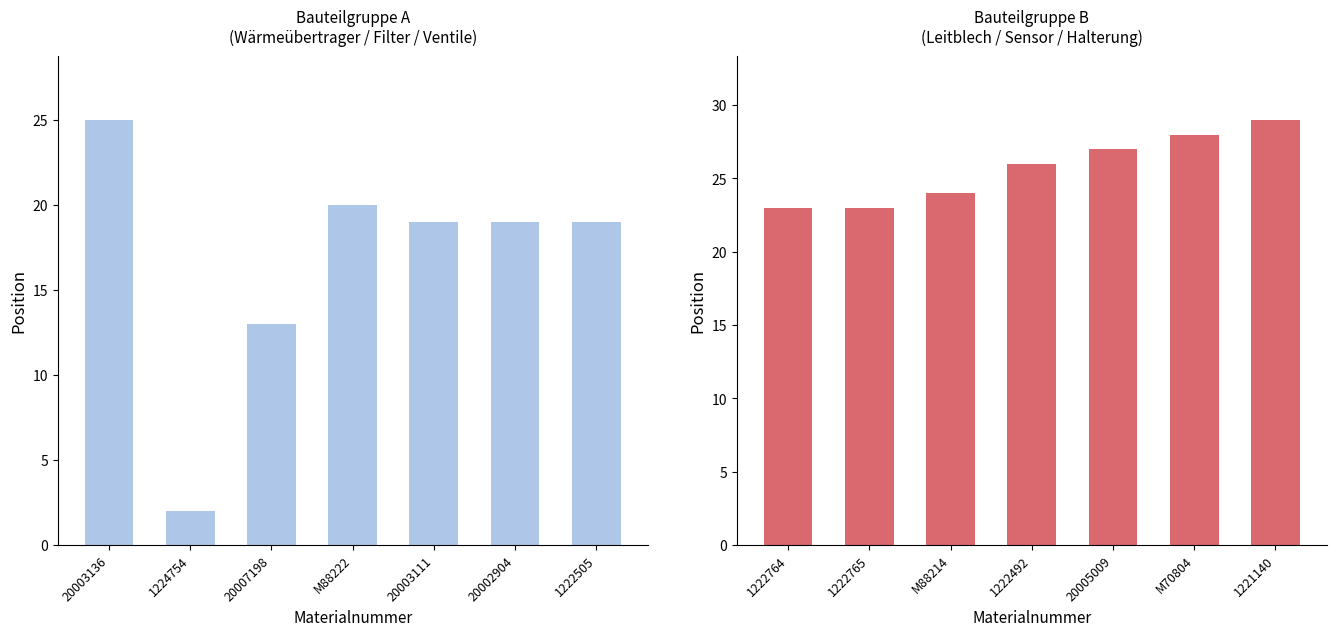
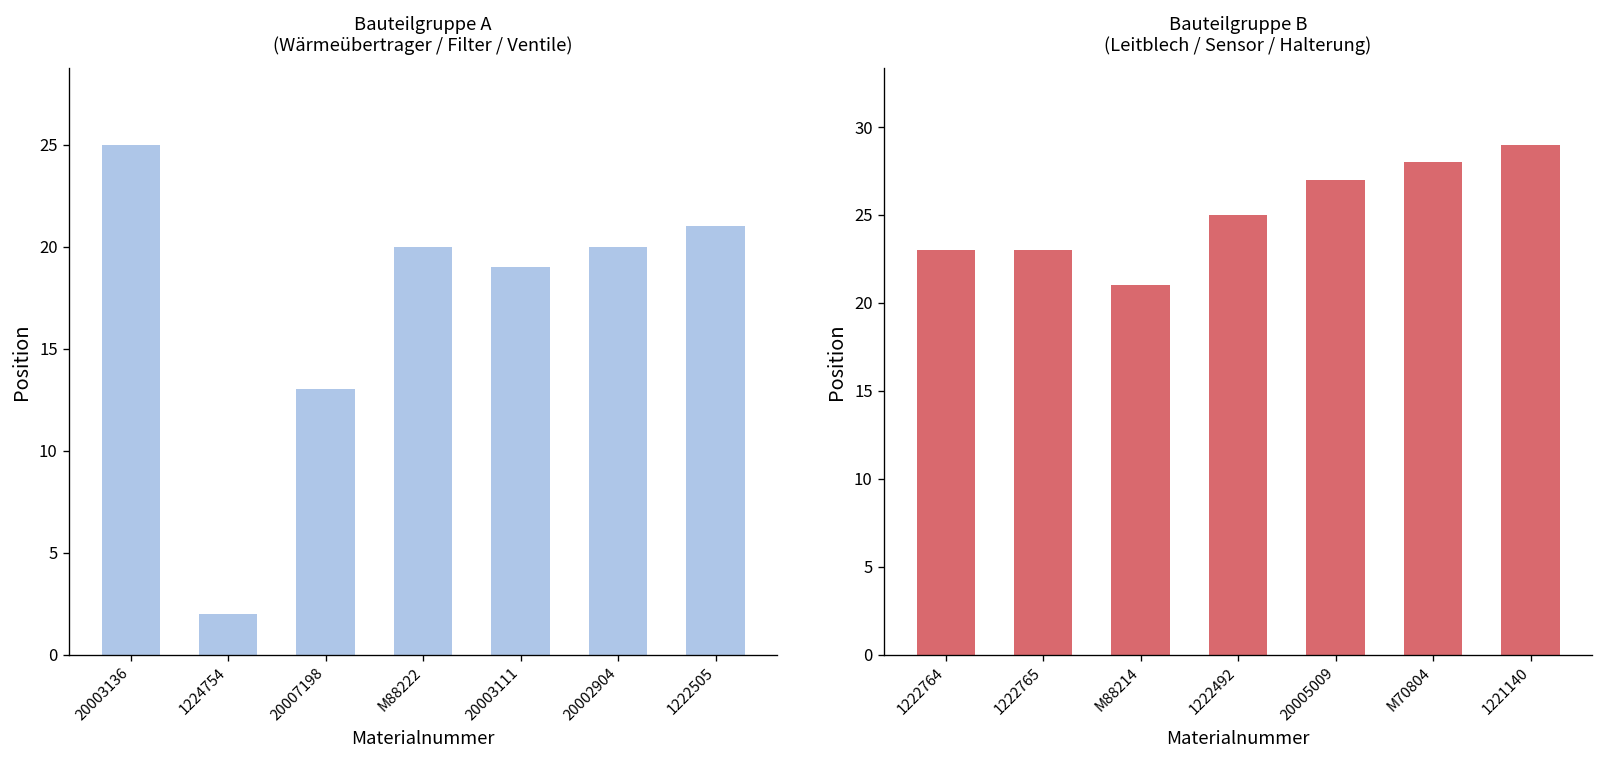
  {
    "Bauteilgruppe A (Wärmeübertrager / Filter / Ventile)": {
      "20003136": 25,
      "1224754": 2,
      "20007198": 13,
      "M88222": 20,
      "20003111": 19,
-     "20002904": 19,
-     "1222505": 19
+     "20002904": 20,
+     "1222505": 21
    },
    "Bauteilgruppe B (Leitblech / Sensor / Halterung)": {
      "1222764": 23,
      "1222765": 23,
-     "M88214": 24,
-     "1222492": 26,
+     "M88214": 21,
+     "1222492": 25,
      "20005009": 27,
      "M70804": 28,
      "1221140": 29
    }
  }
